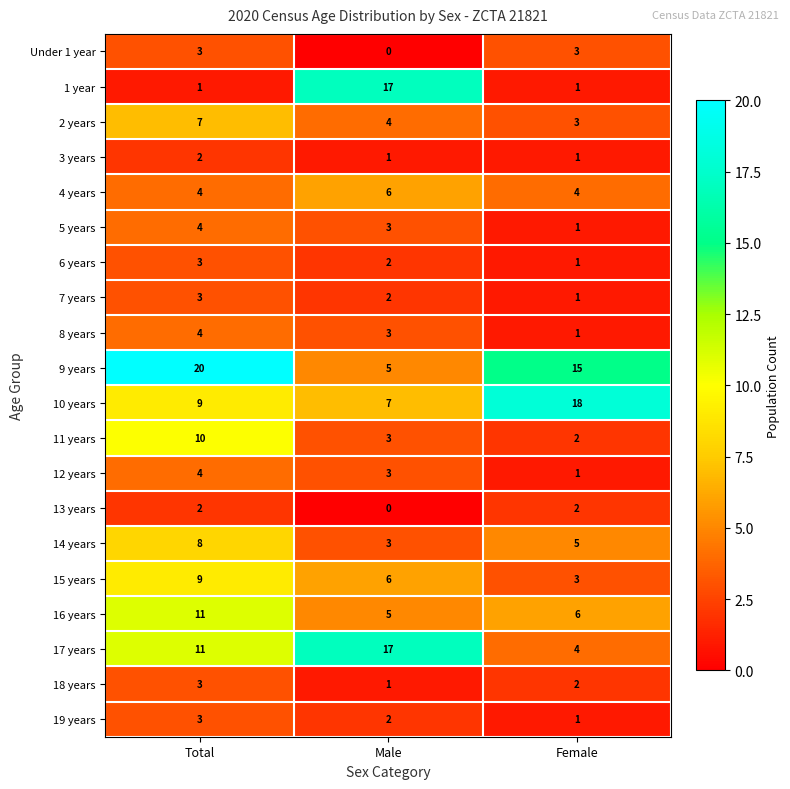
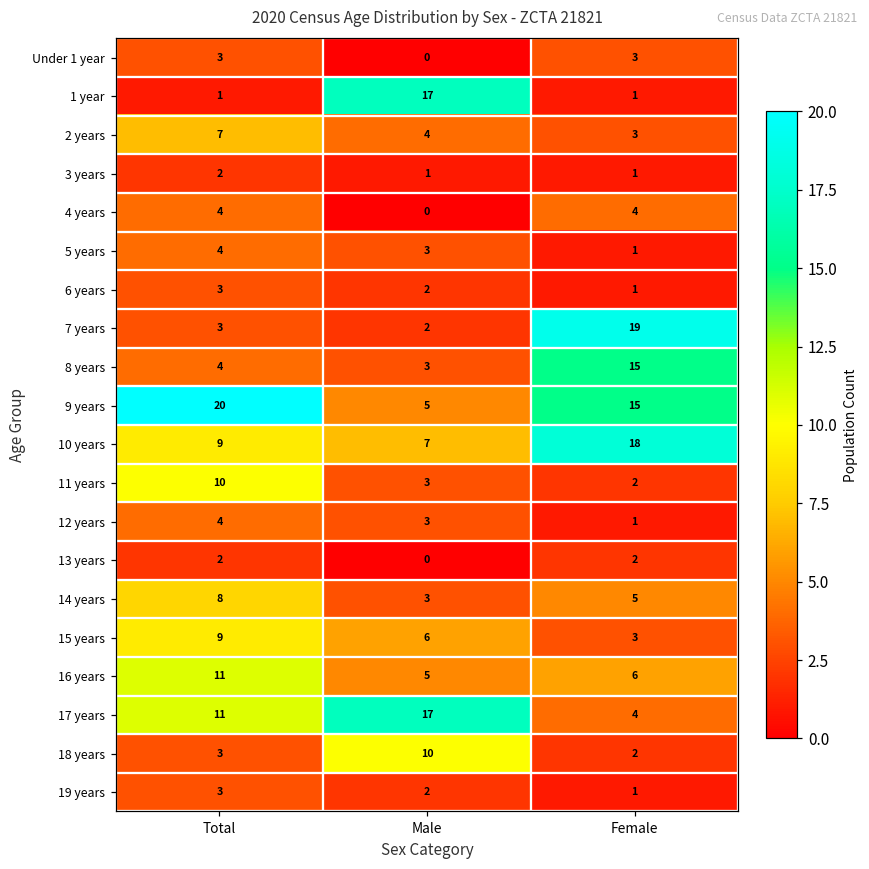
  {
    "Under 1 year": {
      "Total": 3,
      "Male": 0,
      "Female": 3
    },
    "1 year": {
      "Total": 1,
      "Male": 17,
      "Female": 1
    },
    "2 years": {
      "Total": 7,
      "Male": 4,
      "Female": 3
    },
    "3 years": {
      "Total": 2,
      "Male": 1,
      "Female": 1
    },
    "4 years": {
      "Total": 4,
-     "Male": 6,
+     "Male": 0,
      "Female": 4
    },
    "5 years": {
      "Total": 4,
      "Male": 3,
      "Female": 1
    },
    "6 years": {
      "Total": 3,
      "Male": 2,
      "Female": 1
    },
    "7 years": {
      "Total": 3,
      "Male": 2,
-     "Female": 1
+     "Female": 19
    },
    "8 years": {
      "Total": 4,
      "Male": 3,
-     "Female": 1
+     "Female": 15
    },
    "9 years": {
      "Total": 20,
      "Male": 5,
      "Female": 15
    },
    "10 years": {
      "Total": 9,
      "Male": 7,
      "Female": 18
    },
    "11 years": {
      "Total": 10,
      "Male": 3,
      "Female": 2
    },
    "12 years": {
      "Total": 4,
      "Male": 3,
      "Female": 1
    },
    "13 years": {
      "Total": 2,
      "Male": 0,
      "Female": 2
    },
    "14 years": {
      "Total": 8,
      "Male": 3,
      "Female": 5
    },
    "15 years": {
      "Total": 9,
      "Male": 6,
      "Female": 3
    },
    "16 years": {
      "Total": 11,
      "Male": 5,
      "Female": 6
    },
    "17 years": {
      "Total": 11,
      "Male": 17,
      "Female": 4
    },
    "18 years": {
      "Total": 3,
-     "Male": 1,
+     "Male": 10,
      "Female": 2
    },
    "19 years": {
      "Total": 3,
      "Male": 2,
      "Female": 1
    }
  }
